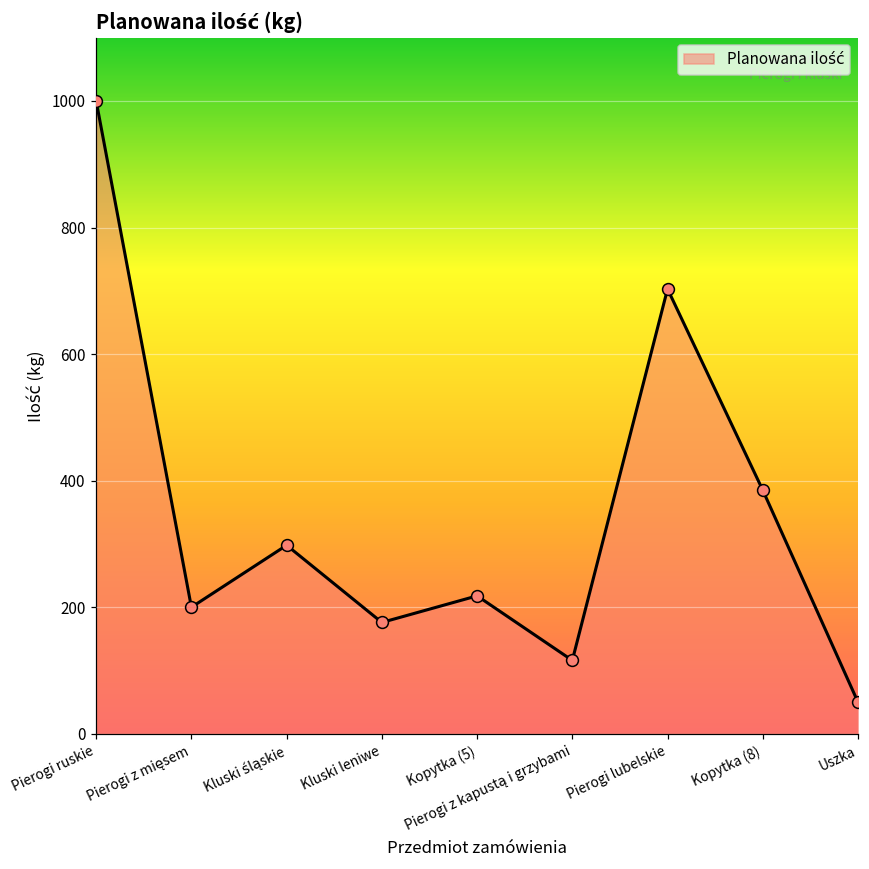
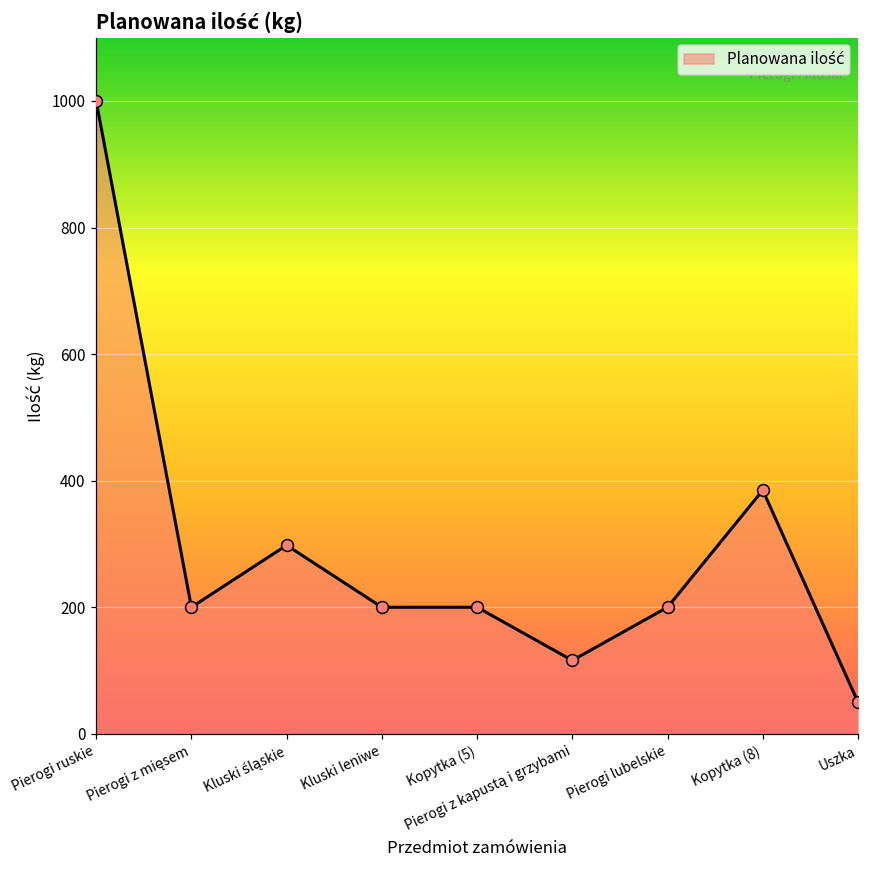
  {
    "Pierogi ruskie": 1000,
    "Pierogi z mięsem": 200,
    "Kluski śląskie": 300,
-   "Kluski leniwe": 180,
-   "Kopytka (5)": 220,
+   "Kluski leniwe": 200,
+   "Kopytka (5)": 200,
    "Pierogi z kapustą i grzybami": 120,
-   "Pierogi lubelskie": 700,
+   "Pierogi lubelskie": 200,
    "Kopytka (8)": 390,
    "Uszka": 50
  }
